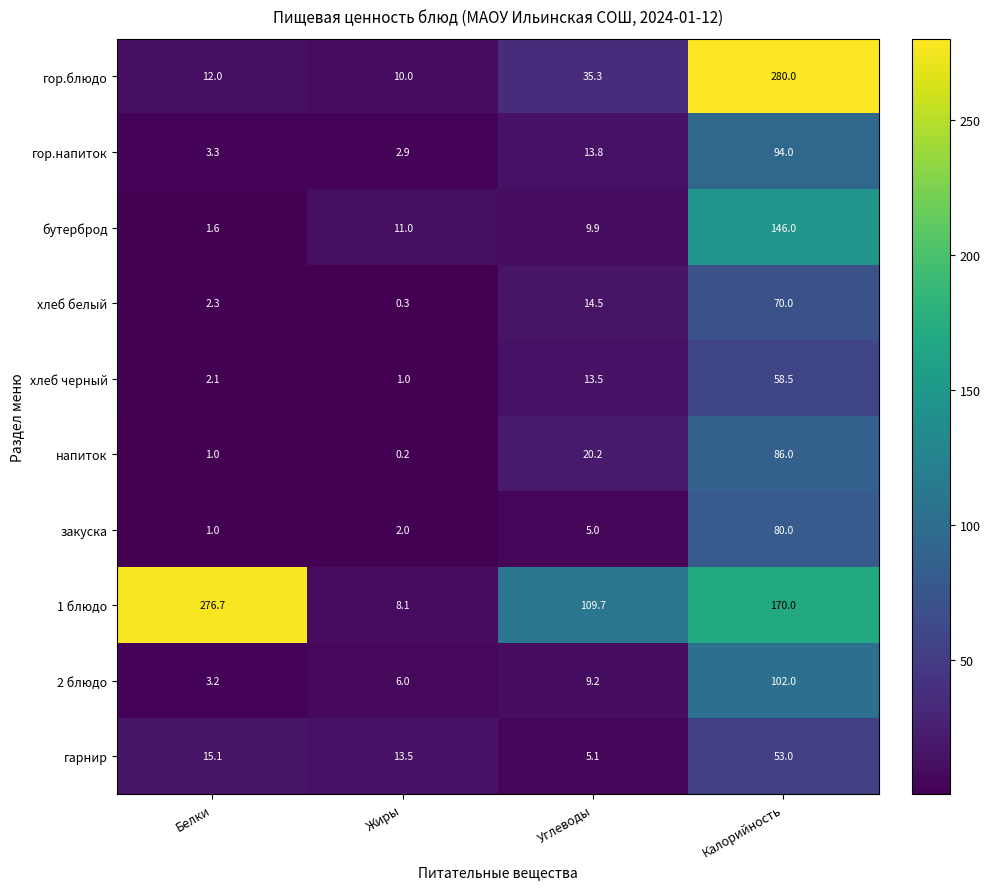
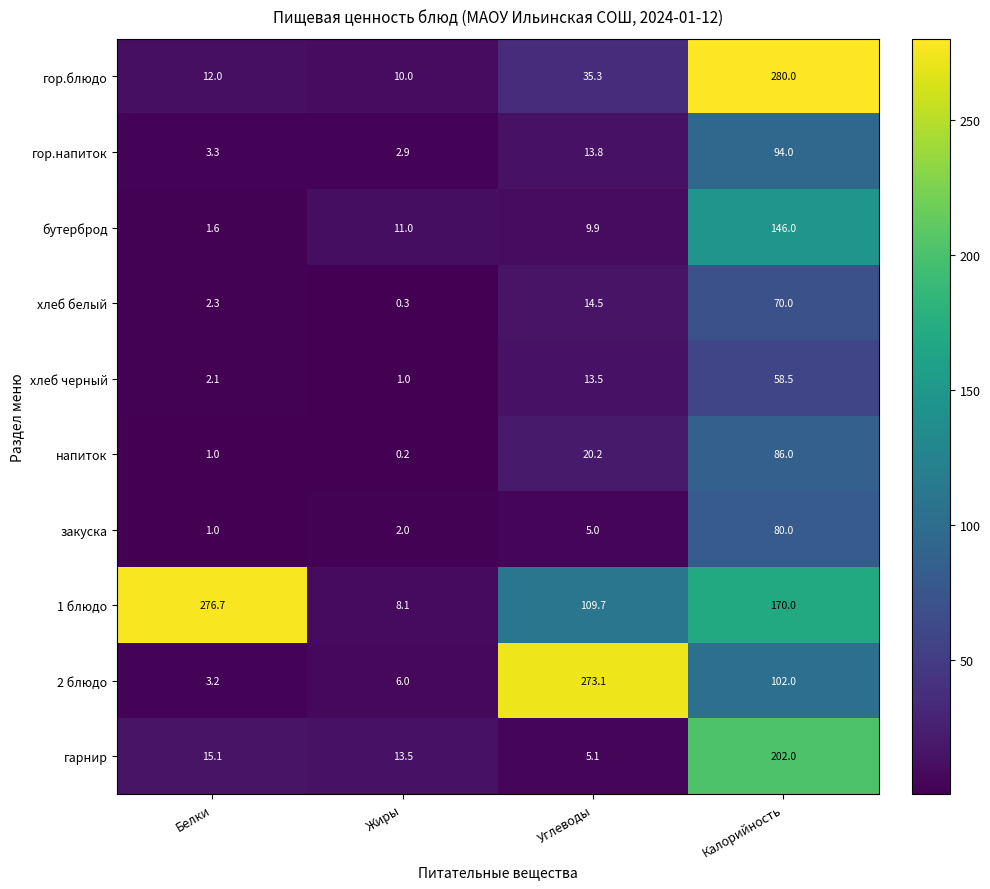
  {
    "гор.блюдо": {
      "Белки": 12.0,
      "Жиры": 10.0,
      "Углеводы": 35.3,
      "Калорийность": 280.0
    },
    "гор.напиток": {
      "Белки": 3.3,
      "Жиры": 2.9,
      "Углеводы": 13.8,
      "Калорийность": 94.0
    },
    "бутерброд": {
      "Белки": 1.6,
      "Жиры": 11.0,
      "Углеводы": 9.9,
      "Калорийность": 146.0
    },
    "хлеб белый": {
      "Белки": 2.3,
      "Жиры": 0.3,
      "Углеводы": 14.5,
      "Калорийность": 70.0
    },
    "хлеб черный": {
      "Белки": 2.1,
      "Жиры": 1.0,
      "Углеводы": 13.5,
      "Калорийность": 58.5
    },
    "напиток": {
      "Белки": 1.0,
      "Жиры": 0.2,
      "Углеводы": 20.2,
      "Калорийность": 86.0
    },
    "закуска": {
      "Белки": 1.0,
      "Жиры": 2.0,
      "Углеводы": 5.0,
      "Калорийность": 80.0
    },
    "1 блюдо": {
      "Белки": 276.7,
      "Жиры": 8.1,
      "Углеводы": 109.7,
      "Калорийность": 170.0
    },
    "2 блюдо": {
      "Белки": 3.2,
      "Жиры": 6.0,
-     "Углеводы": 9.2,
+     "Углеводы": 273.1,
      "Калорийность": 102.0
    },
    "гарнир": {
      "Белки": 15.1,
      "Жиры": 13.5,
      "Углеводы": 5.1,
-     "Калорийность": 53.0
+     "Калорийность": 202.0
    }
  }
